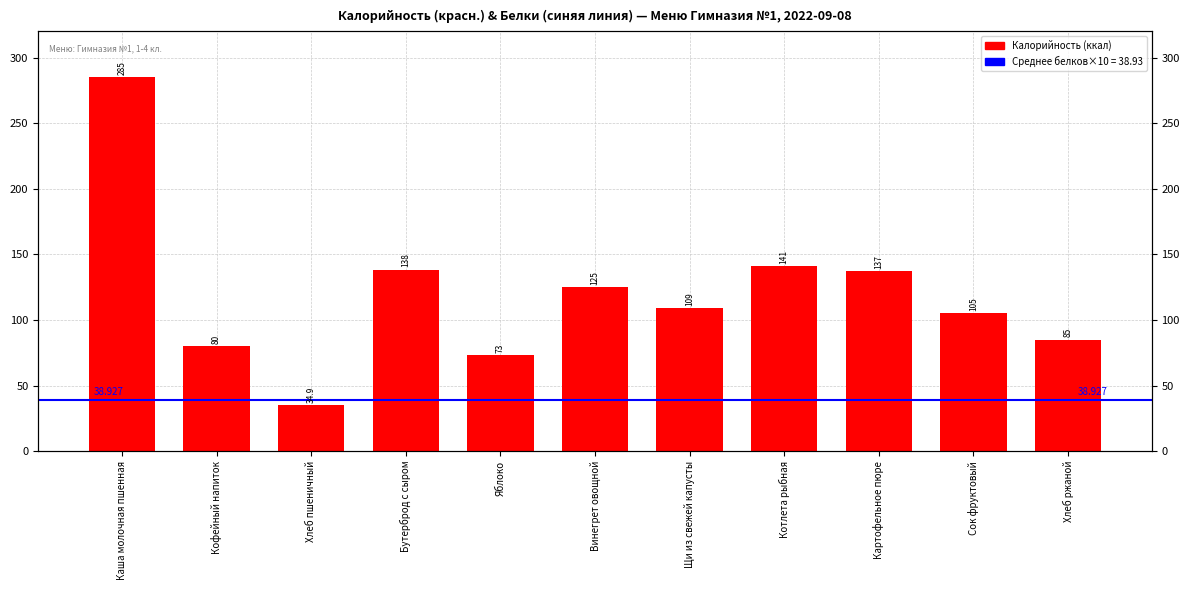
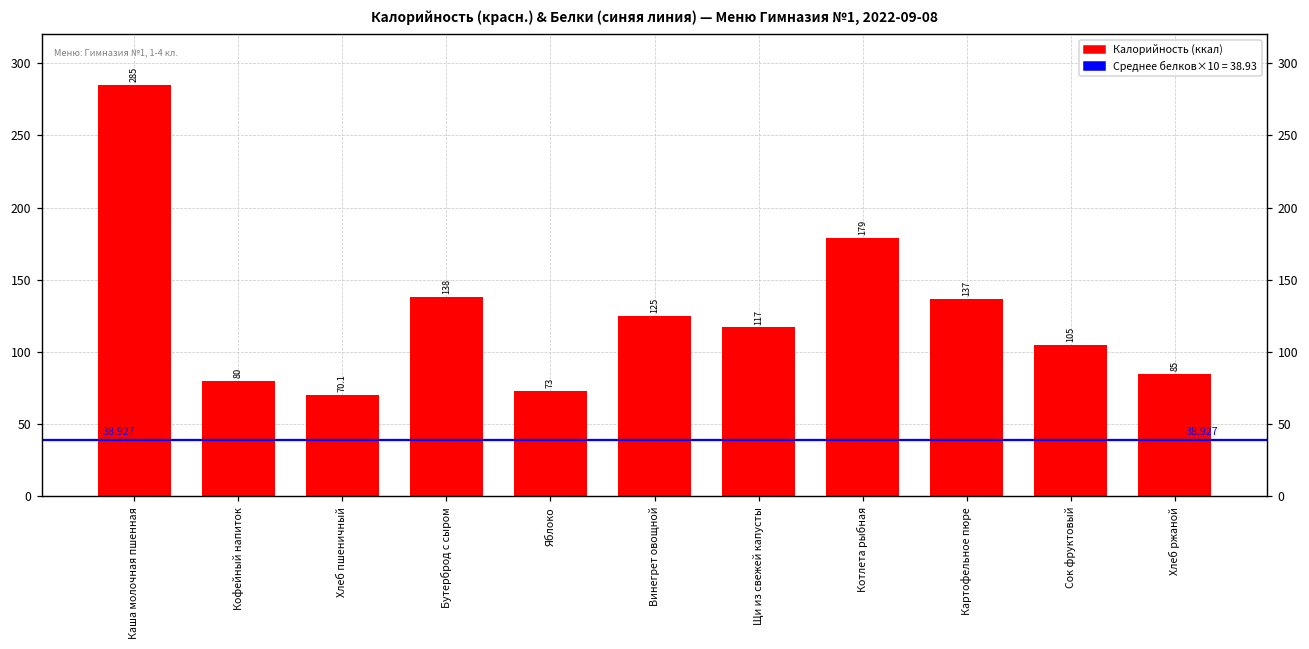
  {
    "Каша молочная пшенная": 285,
    "Кофейный напиток": 80,
-   "Хлеб пшеничный": 34.9,
+   "Хлеб пшеничный": 70.1,
    "Бутерброд с сыром": 138,
    "Яблоко": 73,
    "Винегрет овощной": 125,
-   "Щи из свежей капусты": 109,
-   "Котлета рыбная": 141,
+   "Щи из свежей капусты": 117,
+   "Котлета рыбная": 179,
    "Картофельное пюре": 137,
    "Сок фруктовый": 105,
    "Хлеб ржаной": 85
  }
